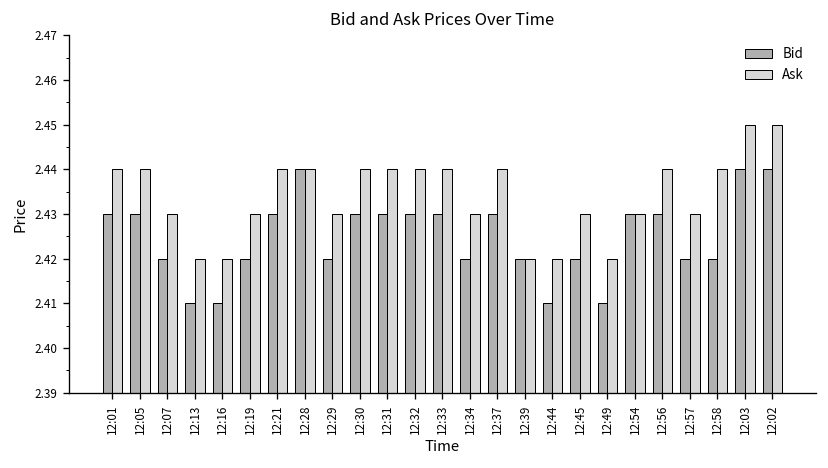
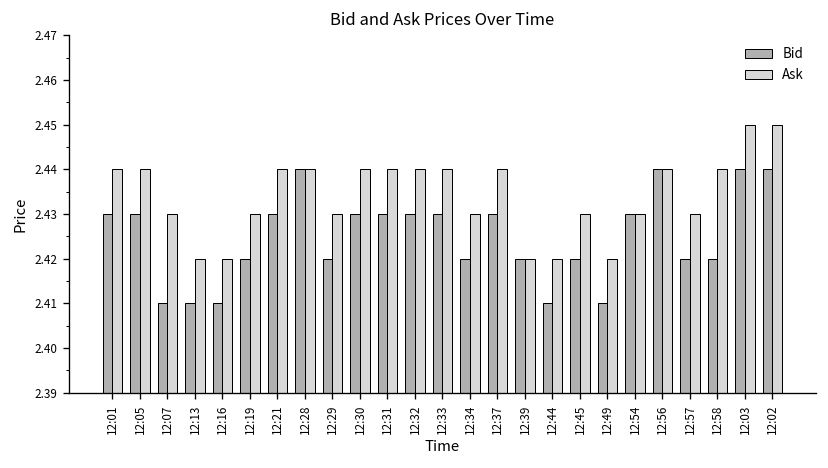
  {
    "Bid": {
      "12:01": 2.43,
      "12:05": 2.43,
-     "12:07": 2.42,
+     "12:07": 2.41,
      "12:13": 2.41,
      "12:16": 2.41,
      "12:19": 2.42,
      "12:21": 2.43,
      "12:28": 2.44,
      "12:29": 2.42,
      "12:30": 2.43,
      "12:31": 2.43,
      "12:32": 2.43,
      "12:33": 2.43,
      "12:34": 2.42,
      "12:37": 2.43,
      "12:39": 2.42,
      "12:44": 2.41,
      "12:45": 2.42,
      "12:49": 2.41,
      "12:54": 2.43,
-     "12:56": 2.43,
+     "12:56": 2.44,
      "12:57": 2.42,
      "12:58": 2.42,
      "12:03": 2.44,
      "12:02": 2.44
    },
    "Ask": {
      "12:01": 2.44,
      "12:05": 2.44,
      "12:07": 2.43,
      "12:13": 2.42,
      "12:16": 2.42,
      "12:19": 2.43,
      "12:21": 2.44,
      "12:28": 2.44,
      "12:29": 2.43,
      "12:30": 2.44,
      "12:31": 2.44,
      "12:32": 2.44,
      "12:33": 2.44,
      "12:34": 2.43,
      "12:37": 2.44,
      "12:39": 2.42,
      "12:44": 2.42,
      "12:45": 2.43,
      "12:49": 2.42,
      "12:54": 2.43,
      "12:56": 2.44,
      "12:57": 2.43,
      "12:58": 2.44,
      "12:03": 2.45,
      "12:02": 2.45
    }
  }
